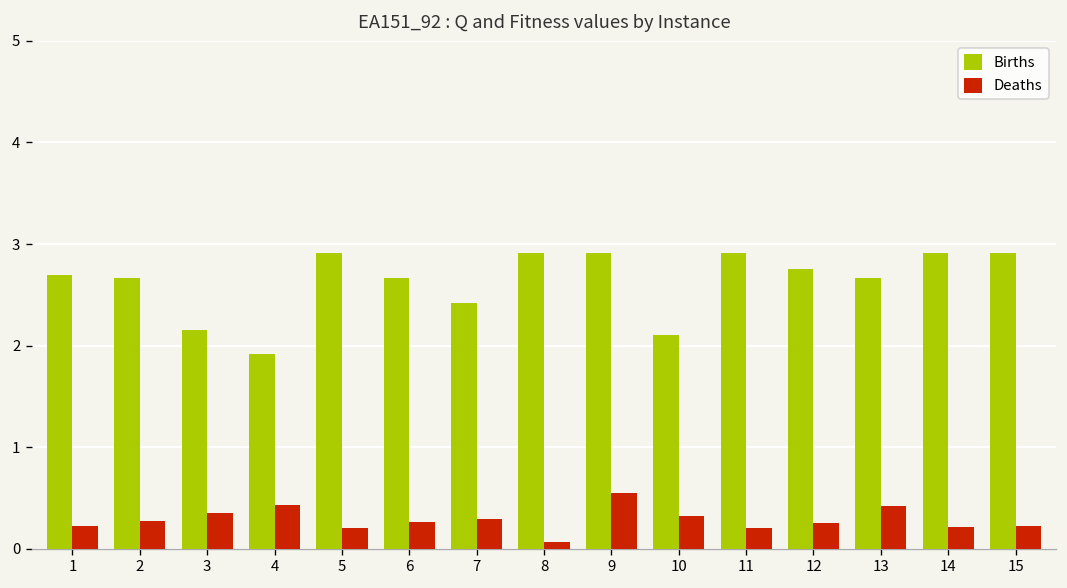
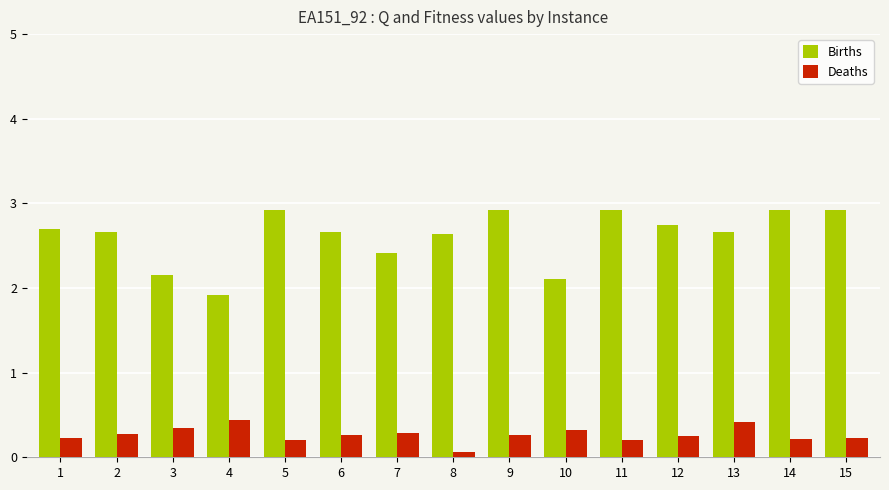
  {
    "Births": {
      "1": 2.7,
      "2": 2.7,
      "3": 2.2,
      "4": 1.9,
      "5": 2.9,
      "6": 2.7,
      "7": 2.4,
-     "8": 2.9,
+     "8": 2.6,
      "9": 2.9,
      "10": 2.1,
      "11": 2.9,
      "12": 2.8,
      "13": 2.7,
      "14": 2.9,
      "15": 2.9
    },
    "Deaths": {
      "1": 0.2,
      "2": 0.3,
      "3": 0.3,
      "4": 0.4,
      "5": 0.2,
      "6": 0.3,
      "7": 0.3,
      "8": 0.1,
-     "9": 0.6,
+     "9": 0.3,
      "10": 0.3,
      "11": 0.2,
      "12": 0.2,
      "13": 0.4,
      "14": 0.2,
      "15": 0.2
    }
  }
